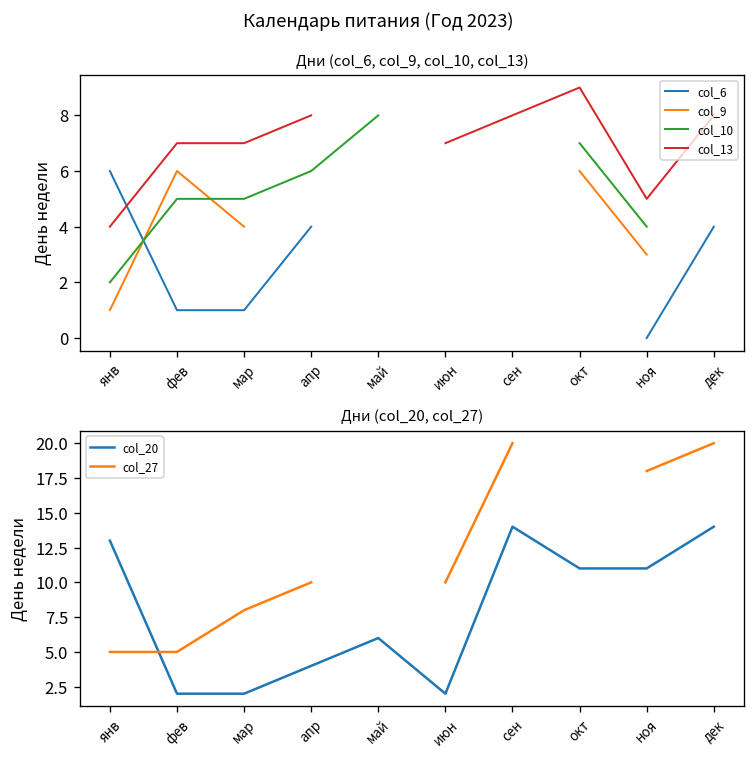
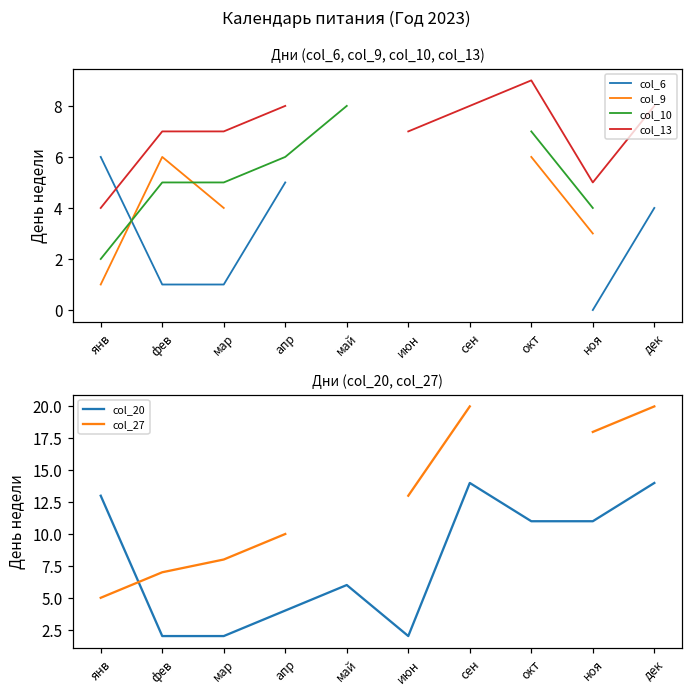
  {
    "Дни (col_6, col_9, col_10, col_13)": {
      "col_6": {
        "янв": 6,
        "фев": 1,
        "мар": 1,
-       "апр": 4,
+       "апр": 5,
        "июн": 2,
        "ноя": 0,
        "дек": 4
      },
      "col_9": {
        "янв": 1,
        "фев": 6,
        "мар": 4,
        "май": 7,
        "окт": 6,
        "ноя": 3
      },
      "col_10": {
        "янв": 2,
        "фев": 5,
        "мар": 5,
        "апр": 6,
        "май": 8,
        "окт": 7,
        "ноя": 4
      },
      "col_13": {
        "янв": 4,
        "фев": 7,
        "мар": 7,
        "апр": 8,
        "июн": 7,
        "сен": 8,
        "окт": 9,
        "ноя": 5
      }
    },
    "Дни (col_20, col_27)": {
      "col_20": {
        "янв": 13,
        "фев": 2,
        "мар": 2,
        "апр": 4,
        "май": 6,
        "июн": 2,
        "сен": 14,
        "окт": 11,
        "ноя": 11,
        "дек": 14
      },
      "col_27": {
        "янв": 5,
-       "фев": 5,
+       "фев": 7,
        "мар": 8,
        "апр": 10,
-       "июн": 10,
+       "июн": 13,
        "сен": 20,
        "ноя": 18,
        "дек": 20
      }
    }
  }
